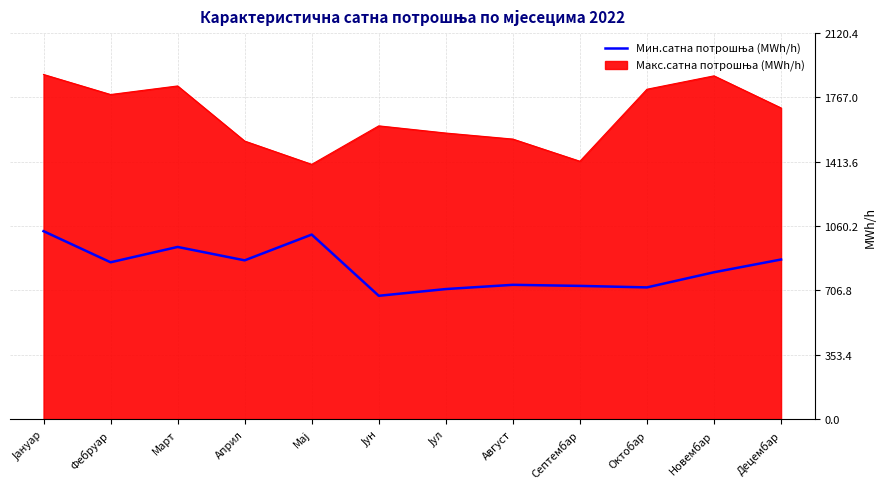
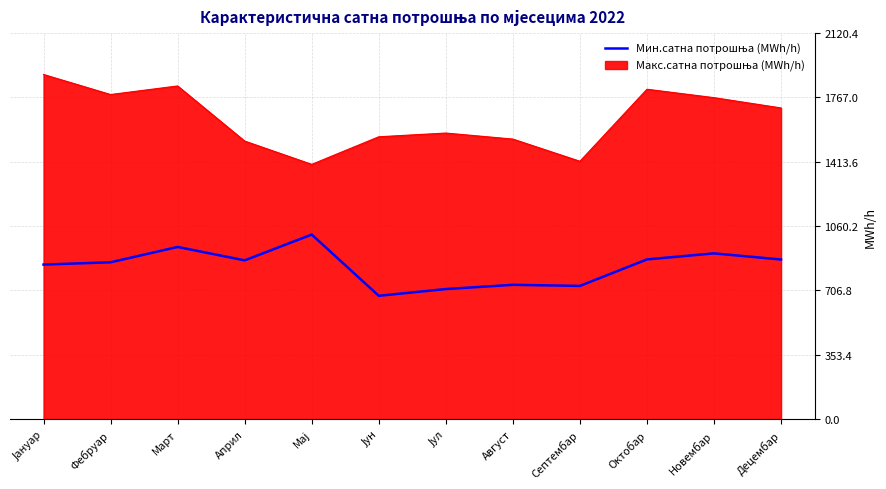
  {
    "Макс.сатна потрошња (MWh/h)": {
      "Јануар": 1890,
      "Фебруар": 1780,
      "Март": 1830,
      "Април": 1530,
      "Мај": 1400,
-     "Јун": 1610,
+     "Јун": 1550,
      "Јул": 1570,
      "Август": 1540,
      "Септембар": 1420,
      "Октобар": 1810,
-     "Новембар": 1890,
+     "Новембар": 1770,
      "Децембар": 1710
    },
    "Мин.сатна потрошња (MWh/h)": {
-     "Јануар": 1030,
+     "Јануар": 850,
      "Фебруар": 860,
      "Март": 950,
      "Април": 870,
      "Мај": 1010,
      "Јун": 680,
      "Јул": 710,
      "Август": 740,
      "Септембар": 730,
-     "Октобар": 720,
-     "Новембар": 810,
+     "Октобар": 880,
+     "Новембар": 910,
      "Децембар": 880
    }
  }
